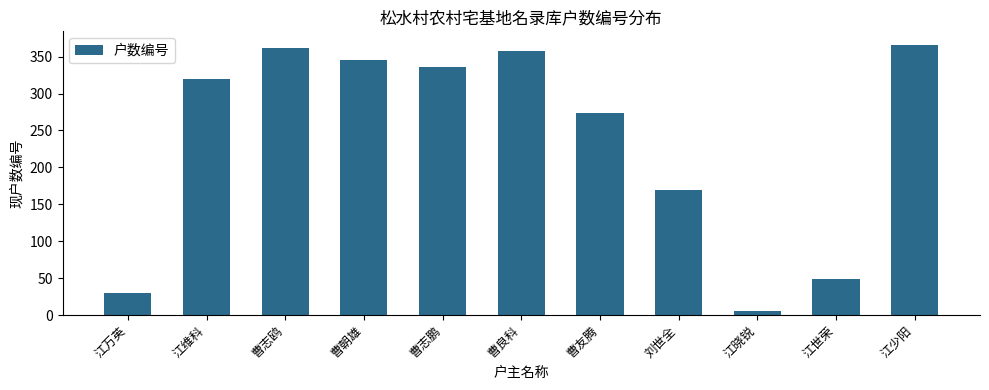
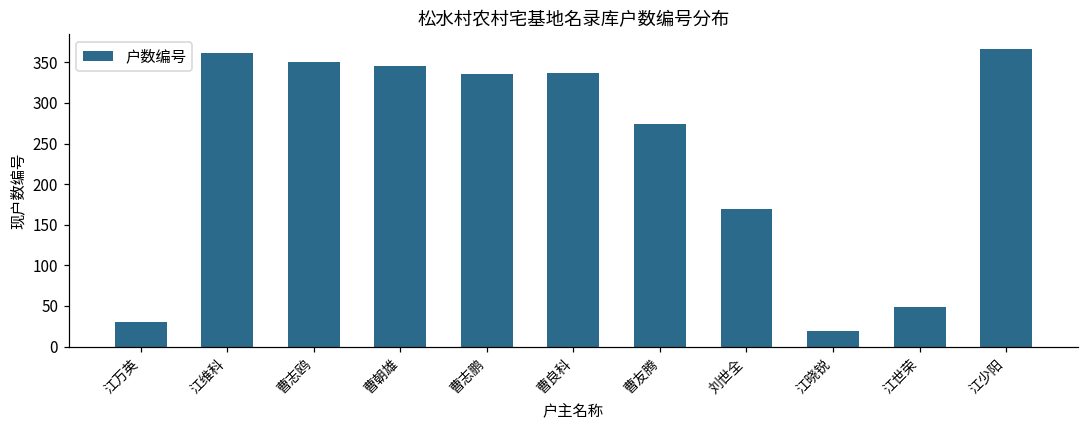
  {
    "江万英": 30,
-   "江维科": 320,
-   "曹志鸥": 360,
+   "江维科": 360,
+   "曹志鸥": 350,
    "曹朝雄": 350,
    "曹志鹏": 340,
-   "曹良科": 360,
+   "曹良科": 340,
    "曹友腾": 270,
    "刘世全": 170,
-   "江晓锐": 10,
+   "江晓锐": 20,
    "江世荣": 50,
    "江少阳": 370
  }
